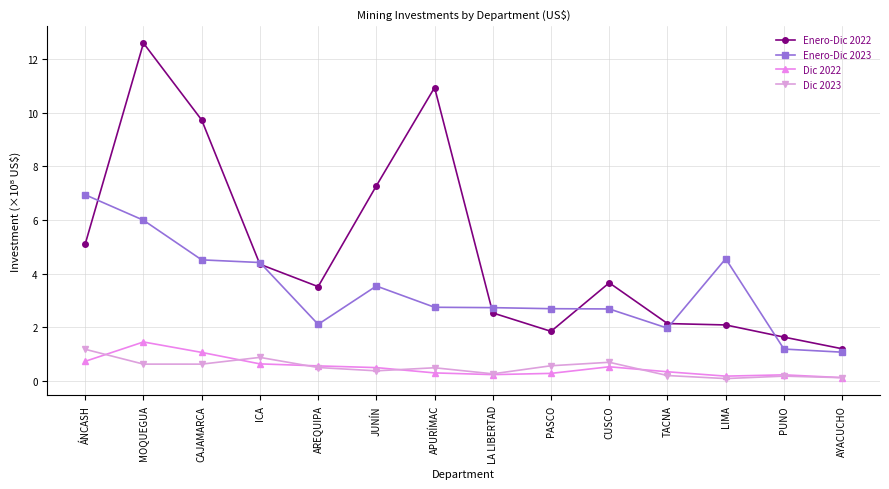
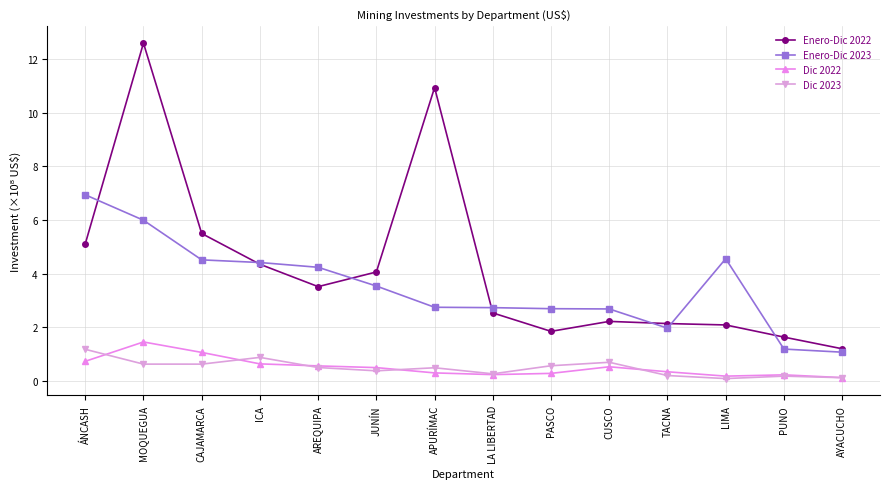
  {
    "Enero-Dic 2022": {
      "ÁNCASH": 5.1,
      "MOQUEGUA": 12.6,
-     "CAJAMARCA": 9.7,
+     "CAJAMARCA": 5.5,
      "AREQUIPA": 3.5,
-     "JUNÍN": 7.3,
+     "JUNÍN": 4.1,
      "APURÍMAC": 10.9,
      "LA LIBERTAD": 2.5,
      "PASCO": 1.9,
-     "CUSCO": 3.7,
+     "CUSCO": 2.2,
      "TACNA": 2.1,
      "LIMA": 2.1,
      "PUNO": 1.6,
      "AYACUCHO": 1.2
    },
    "Enero-Dic 2023": {
      "ÁNCASH": 6.9,
      "MOQUEGUA": 6.0,
      "CAJAMARCA": 4.5,
-     "AREQUIPA": 2.1,
+     "AREQUIPA": 4.2,
      "JUNÍN": 3.5,
      "APURÍMAC": 2.8,
      "LA LIBERTAD": 2.7,
      "PASCO": 2.7,
      "CUSCO": 2.7,
      "TACNA": 2.0,
      "LIMA": 4.6,
      "PUNO": 1.2,
      "AYACUCHO": 1.1
    }
  }
